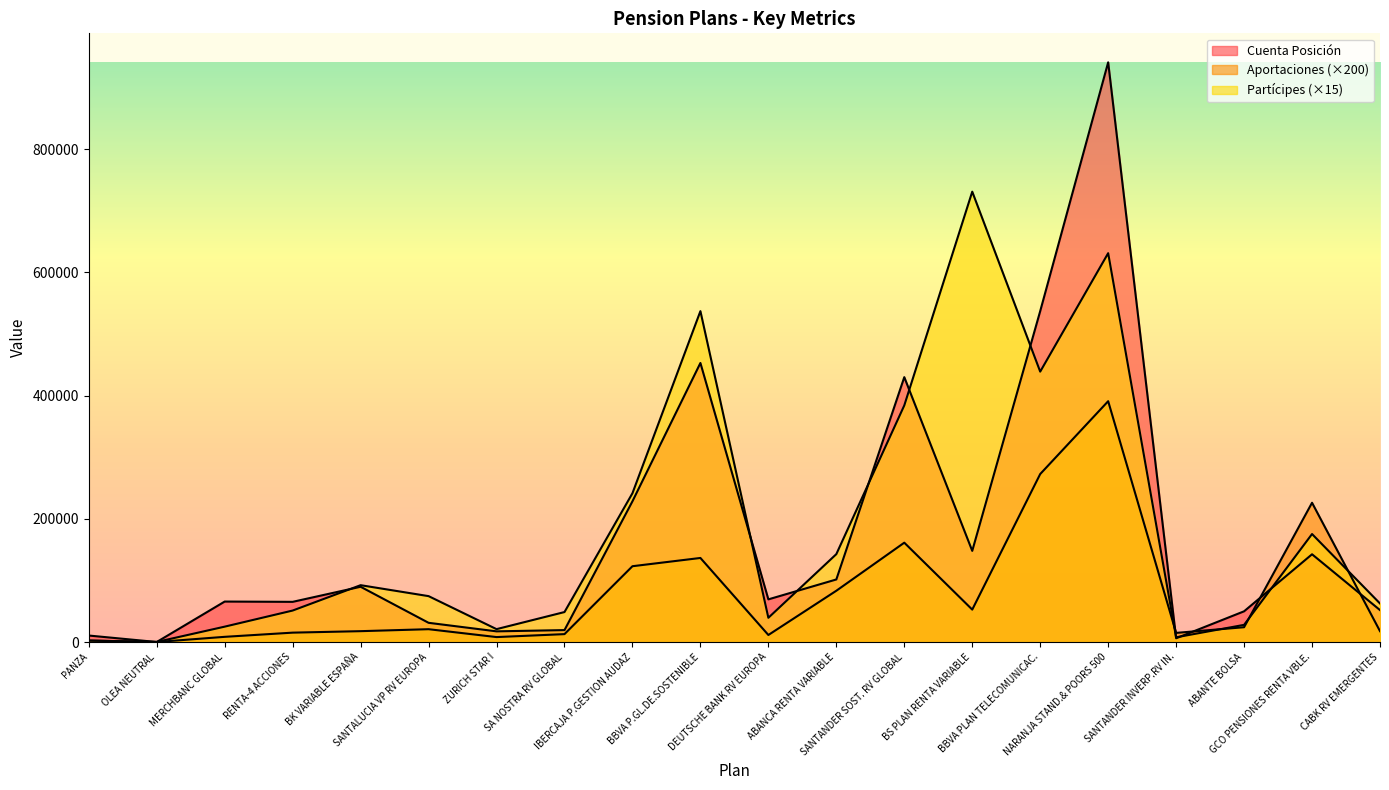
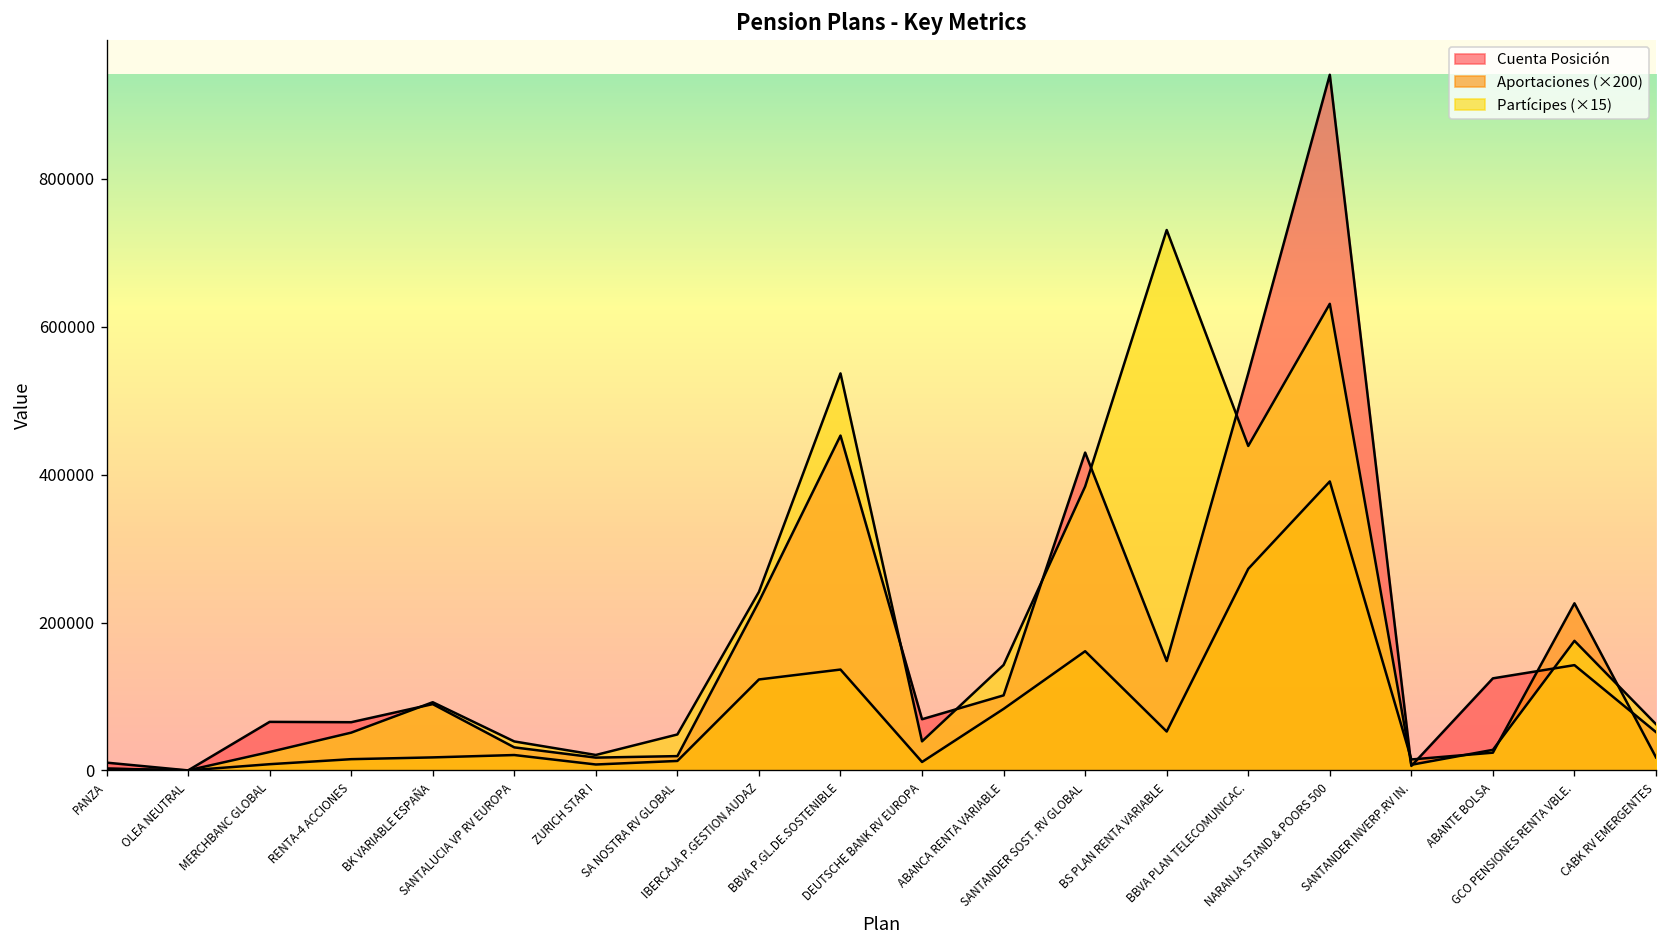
  {
    "Cuenta Posición": {
      "PANZA": 10000,
      "MERCHBANC GLOBAL": 70000,
      "RENTA-4 ACCIONES": 70000,
      "SANTALUCIA VP RV EUROPA": 30000,
      "SA NOSTRA RV GLOBAL": 20000,
      "IBERCAJA P.GESTION AUDAZ": 230000,
      "BBVA P.GL.DE.SOSTENIBLE": 450000,
      "DEUTSCHE BANK RV EUROPA": 70000,
      "ABANCA RENTA VARIABLE": 100000,
      "SANTANDER SOST. RV GLOBAL": 430000,
      "BS PLAN RENTA VARIABLE": 150000,
      "BBVA PLAN TELECOMUNICAC.": 540000,
      "NARANJA STAND.& POORS 500": 940000,
-     "ABANTE BOLSA": 50000,
+     "ABANTE BOLSA": 120000,
      "GCO PENSIONES RENTA VBLE.": 140000,
      "CABK RV EMERGENTES": 50000
    },
    "Aportaciones (×200)": {
      "MERCHBANC GLOBAL": 10000,
      "RENTA-4 ACCIONES": 20000,
      "BK VARIABLE ESPAÑA": 20000,
      "SANTALUCIA VP RV EUROPA": 20000,
      "ZURICH STAR I": 10000,
      "SA NOSTRA RV GLOBAL": 10000,
      "IBERCAJA P.GESTION AUDAZ": 120000,
      "BBVA P.GL.DE.SOSTENIBLE": 140000,
      "DEUTSCHE BANK RV EUROPA": 10000,
      "ABANCA RENTA VARIABLE": 80000,
      "SANTANDER SOST. RV GLOBAL": 160000,
      "BS PLAN RENTA VARIABLE": 50000,
      "BBVA PLAN TELECOMUNICAC.": 270000,
      "NARANJA STAND.& POORS 500": 390000,
      "SANTANDER INVERP.RV IN.": 10000,
      "GCO PENSIONES RENTA VBLE.": 230000,
      "CABK RV EMERGENTES": 20000
    },
    "Partícipes (×15)": {
      "MERCHBANC GLOBAL": 20000,
      "RENTA-4 ACCIONES": 50000,
-     "SANTALUCIA VP RV EUROPA": 70000,
+     "SANTALUCIA VP RV EUROPA": 40000,
      "SA NOSTRA RV GLOBAL": 50000,
      "IBERCAJA P.GESTION AUDAZ": 240000,
      "BBVA P.GL.DE.SOSTENIBLE": 540000,
      "DEUTSCHE BANK RV EUROPA": 40000,
      "ABANCA RENTA VARIABLE": 140000,
      "SANTANDER SOST. RV GLOBAL": 380000,
      "BS PLAN RENTA VARIABLE": 730000,
      "BBVA PLAN TELECOMUNICAC.": 440000,
      "NARANJA STAND.& POORS 500": 630000,
      "GCO PENSIONES RENTA VBLE.": 180000,
      "CABK RV EMERGENTES": 60000
    }
  }
